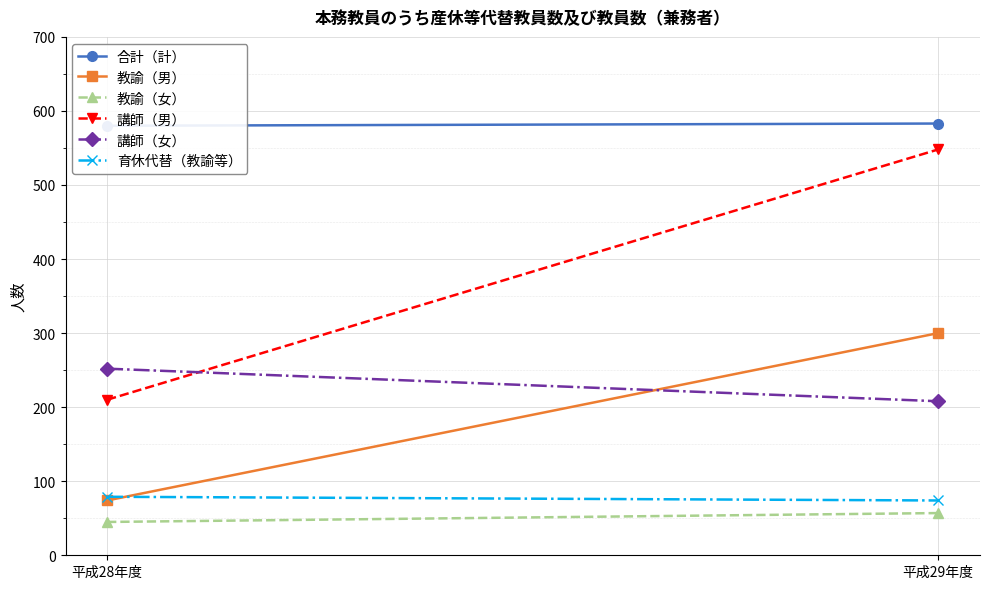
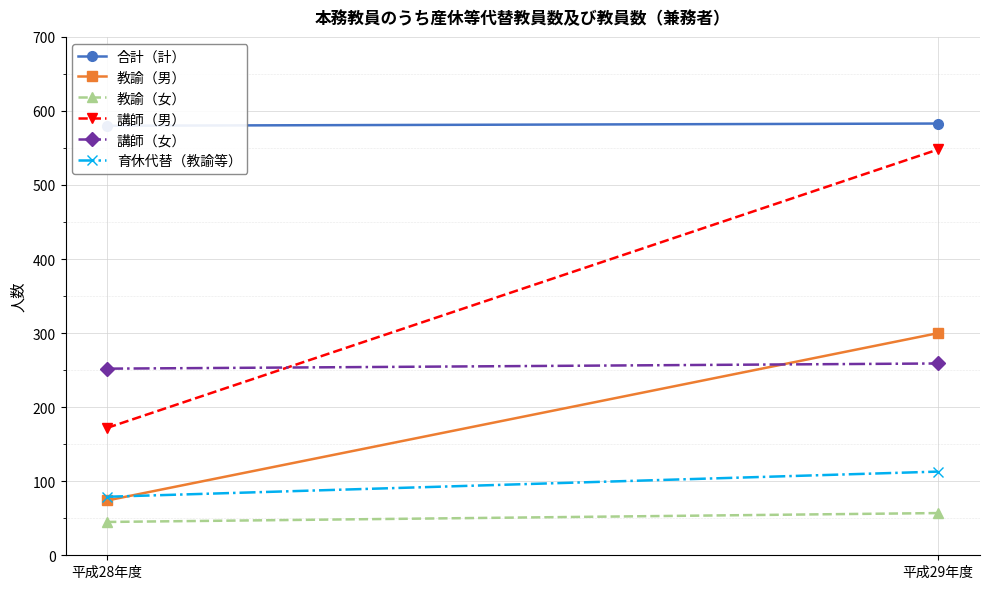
  {
    "合計（計）": {
      "平成29年度": 580
    },
    "教諭（男）": {
      "平成28年度": 70,
      "平成29年度": 300
    },
    "教諭（女）": {
      "平成28年度": 50,
      "平成29年度": 60
    },
    "講師（男）": {
-     "平成28年度": 210,
+     "平成28年度": 170,
      "平成29年度": 550
    },
    "講師（女）": {
      "平成28年度": 250,
-     "平成29年度": 210
+     "平成29年度": 260
    },
    "育休代替（教諭等）": {
      "平成28年度": 80,
-     "平成29年度": 70
+     "平成29年度": 110
    }
  }
